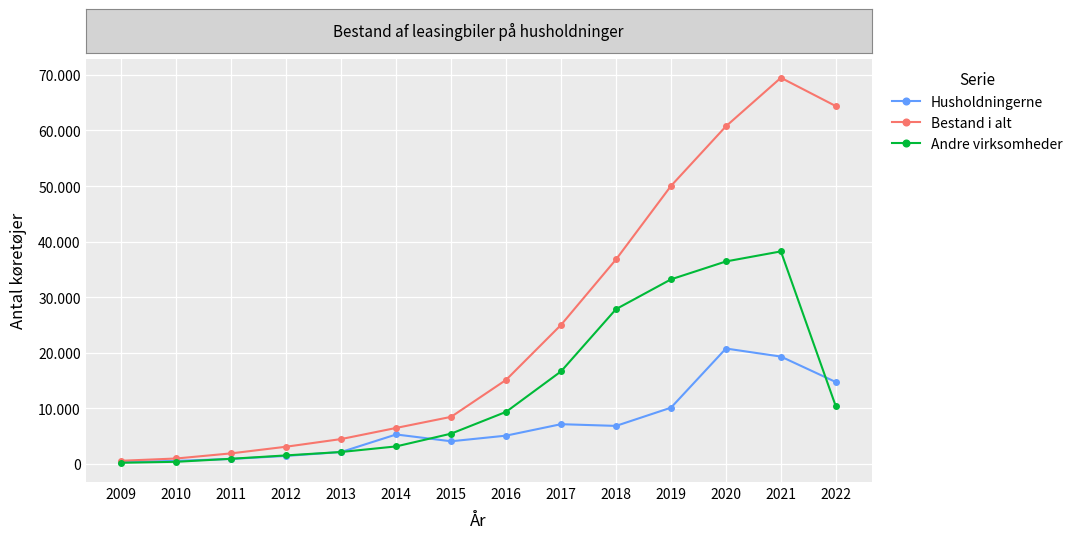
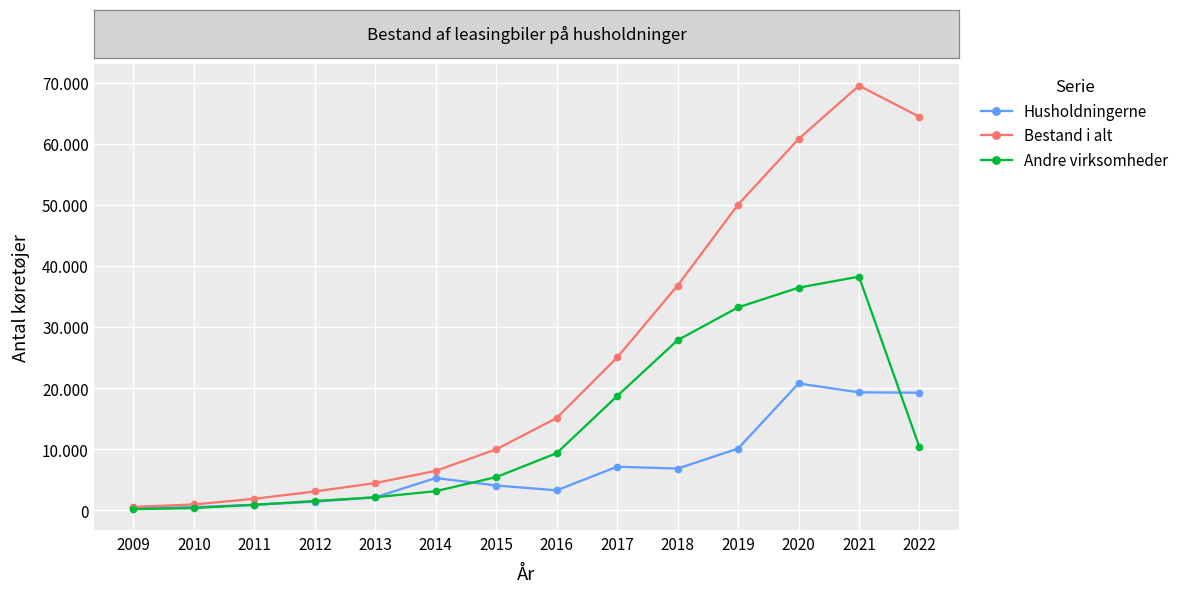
  {
    "Husholdningerne": {
      "2014": 5,
      "2015": 4,
-     "2016": 5,
+     "2016": 3,
      "2017": 7,
      "2018": 7,
      "2019": 10,
      "2020": 21,
      "2021": 19,
-     "2022": 15
+     "2022": 19
    },
    "Bestand i alt": {
      "2011": 2,
      "2012": 3,
      "2013": 4,
      "2014": 6,
-     "2015": 8,
+     "2015": 10,
      "2016": 15,
      "2017": 25,
      "2018": 37,
      "2019": 50,
      "2020": 61,
      "2021": 69,
      "2022": 64
    },
    "Andre virksomheder": {
      "2014": 3,
      "2015": 5,
      "2016": 9,
-     "2017": 17,
+     "2017": 19,
      "2018": 28,
      "2019": 33,
      "2020": 36,
      "2021": 38,
      "2022": 10
    }
  }
